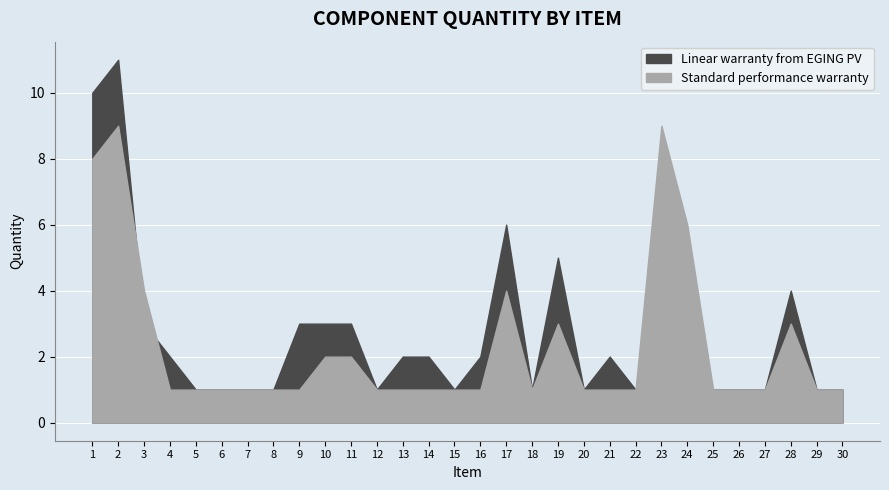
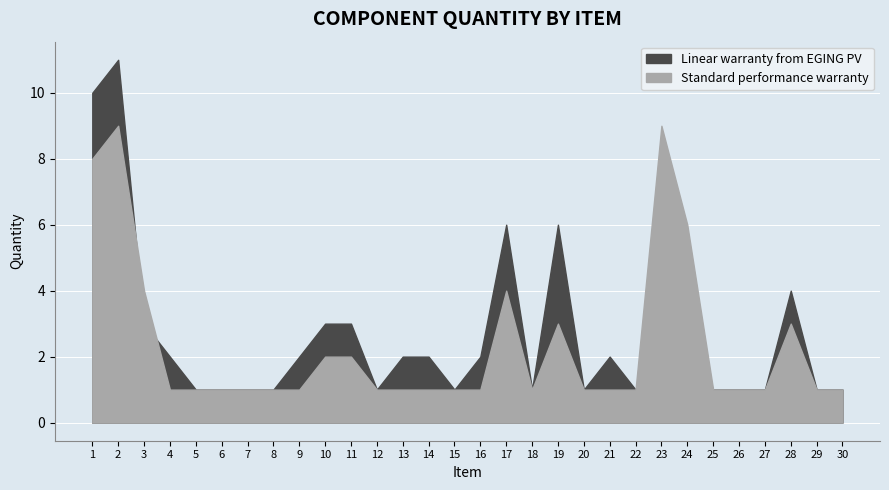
  {
    "Linear warranty from EGING PV": {
      "1": 10,
      "2": 11,
      "3": 3,
      "4": 2,
-     "9": 3,
+     "9": 2,
      "10": 3,
      "11": 3,
      "13": 2,
      "14": 2,
      "16": 2,
      "17": 6,
-     "19": 5,
+     "19": 6,
      "21": 2,
      "23": 3,
      "24": 3,
      "28": 4
    },
    "Standard performance warranty": {
      "1": 8,
      "2": 9,
      "3": 4,
      "4": 1,
      "9": 1,
      "10": 2,
      "11": 2,
      "13": 1,
      "14": 1,
      "16": 1,
      "17": 4,
      "19": 3,
      "21": 1,
      "23": 9,
      "24": 6,
      "28": 3
    }
  }
